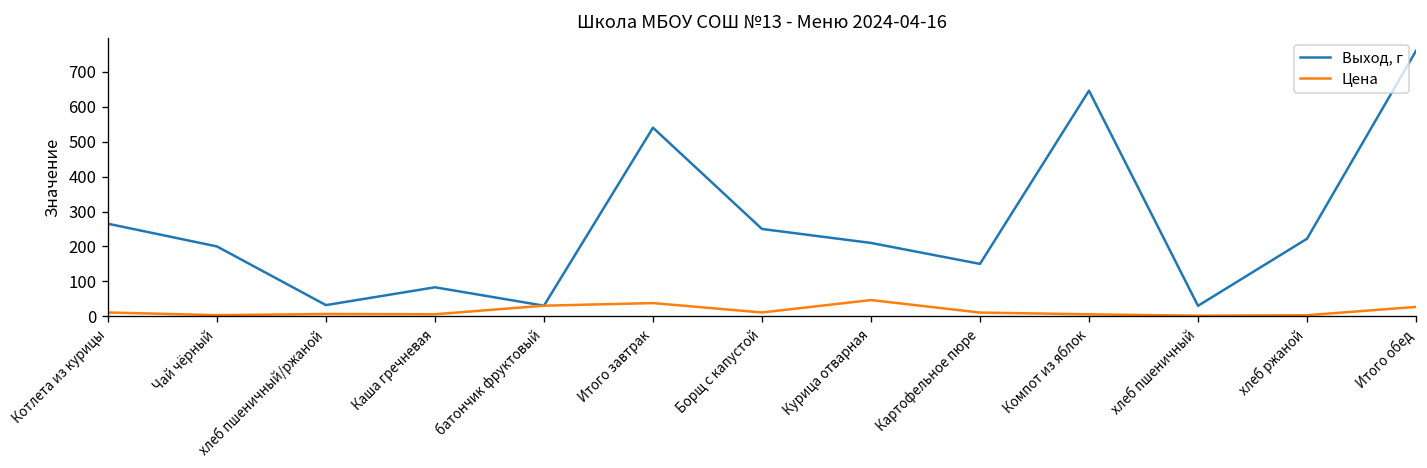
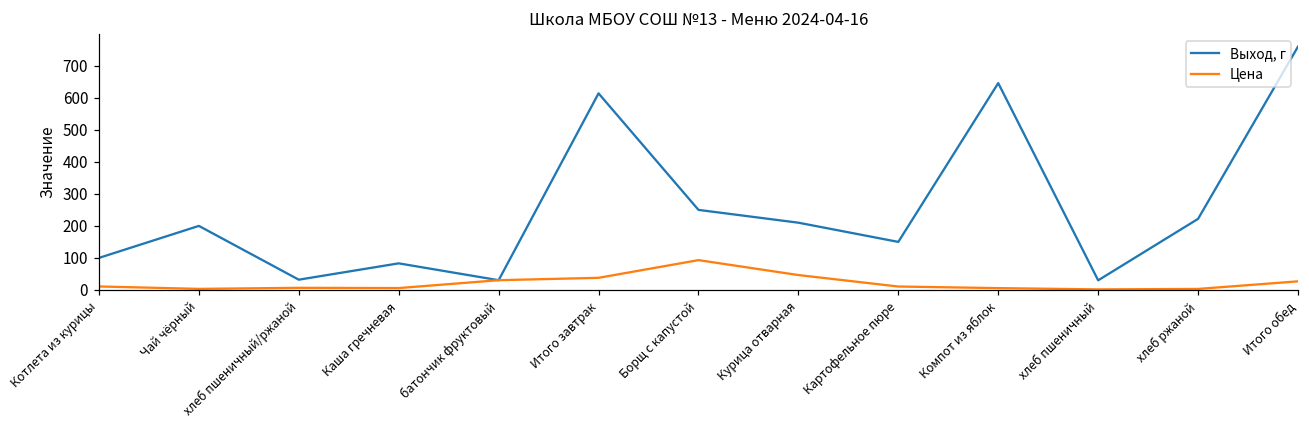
  {
    "Выход, г": {
-     "Котлета из курицы": 270,
+     "Котлета из курицы": 100,
      "Чай чёрный": 200,
      "хлеб пшеничный/ржаной": 30,
      "Каша гречневая": 80,
-     "Итого завтрак": 540,
+     "Итого завтрак": 610,
      "Борщ с капустой": 250,
      "Курица отварная": 210,
      "Картофельное пюре": 150,
      "Компот из яблок": 650,
      "хлеб пшеничный": 30,
      "хлеб ржаной": 220,
      "Итого обед": 760
    },
    "Цена": {
      "Котлета из курицы": 10,
      "Чай чёрный": 0,
      "хлеб пшеничный/ржаной": 10,
      "Каша гречневая": 10,
      "Итого завтрак": 40,
-     "Борщ с капустой": 10,
+     "Борщ с капустой": 90,
      "Курица отварная": 50,
      "Картофельное пюре": 10,
      "Компот из яблок": 10,
      "хлеб пшеничный": 0,
      "хлеб ржаной": 0,
      "Итого обед": 30
    }
  }
